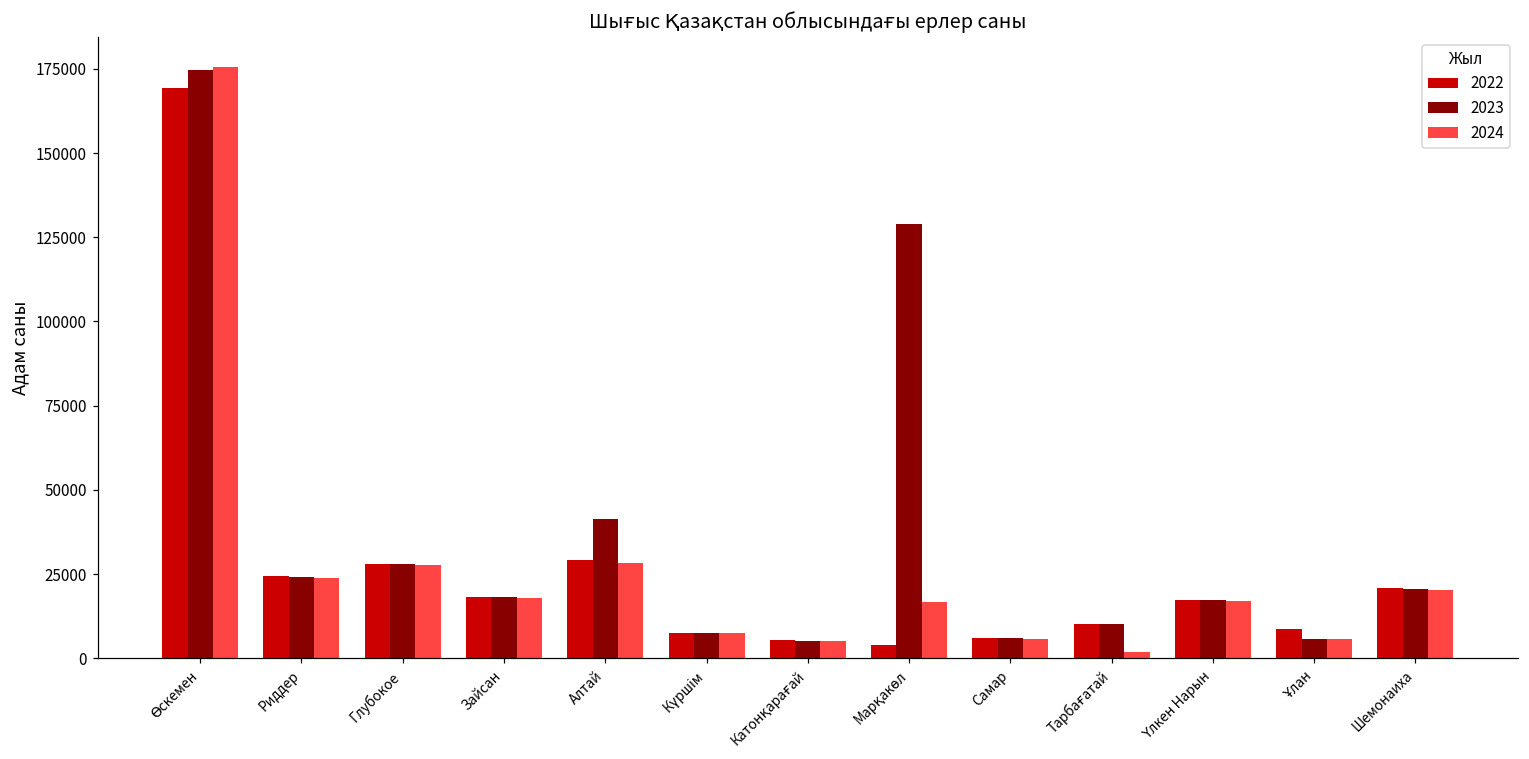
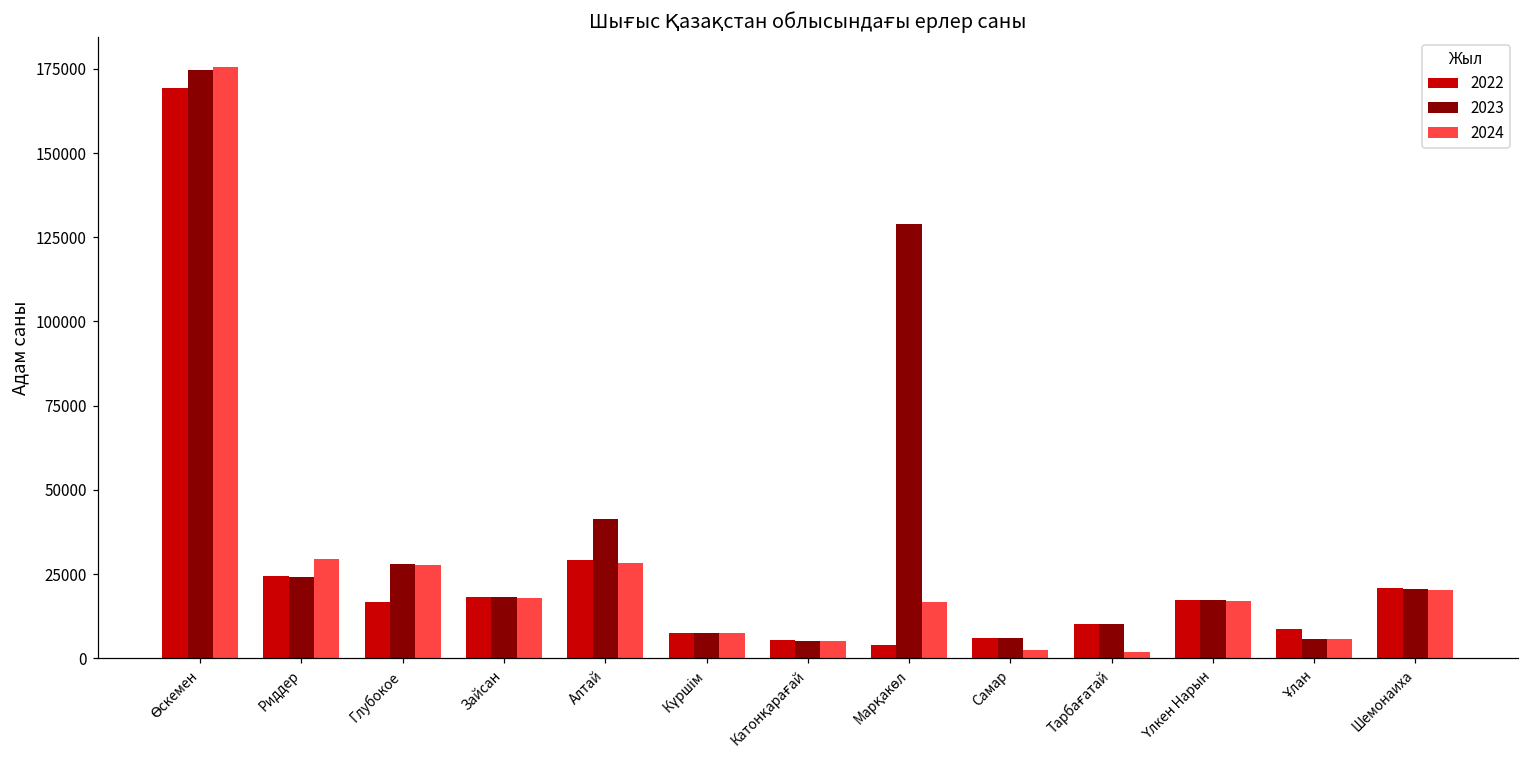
  {
    "2022": {
      "Өскемен": 169000,
      "Риддер": 24000,
-     "Глубокое": 28000,
+     "Глубокое": 17000,
      "Зайсан": 18000,
      "Алтай": 29000,
      "Күршім": 8000,
      "Катонқарағай": 5000,
      "Марқакөл": 4000,
      "Самар": 6000,
      "Тарбағатай": 10000,
      "Үлкен Нарын": 17000,
      "Ұлан": 9000,
      "Шемонаиха": 21000
    },
    "2023": {
      "Өскемен": 175000,
      "Риддер": 24000,
      "Глубокое": 28000,
      "Зайсан": 18000,
      "Алтай": 41000,
      "Күршім": 8000,
      "Катонқарағай": 5000,
      "Марқакөл": 129000,
      "Самар": 6000,
      "Тарбағатай": 10000,
      "Үлкен Нарын": 17000,
      "Ұлан": 6000,
      "Шемонаиха": 21000
    },
    "2024": {
      "Өскемен": 176000,
-     "Риддер": 24000,
+     "Риддер": 30000,
      "Глубокое": 28000,
      "Зайсан": 18000,
      "Алтай": 28000,
      "Күршім": 7000,
      "Катонқарағай": 5000,
      "Марқакөл": 17000,
-     "Самар": 6000,
+     "Самар": 2000,
      "Тарбағатай": 2000,
      "Үлкен Нарын": 17000,
      "Ұлан": 6000,
      "Шемонаиха": 20000
    }
  }
